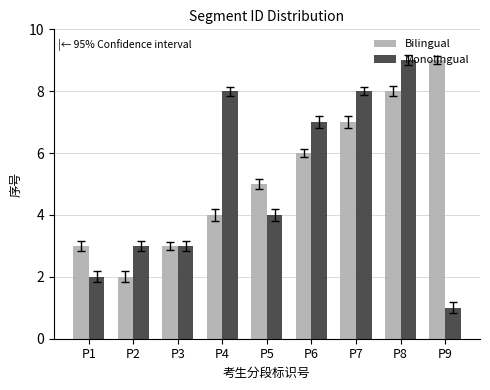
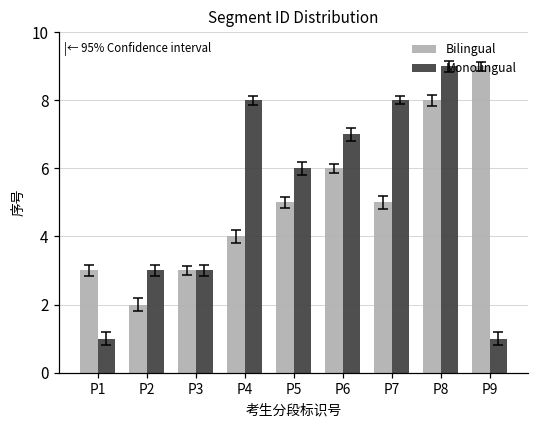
  {
    "Bilingual": {
      "P1": 3,
      "P2": 2,
      "P3": 3,
      "P4": 4,
      "P5": 5,
      "P6": 6,
-     "P7": 7,
+     "P7": 5,
      "P8": 8,
      "P9": 9
    },
    "Monolingual": {
-     "P1": 2,
+     "P1": 1,
      "P2": 3,
      "P3": 3,
      "P4": 8,
-     "P5": 4,
+     "P5": 6,
      "P6": 7,
      "P7": 8,
      "P8": 9,
      "P9": 1
    }
  }
